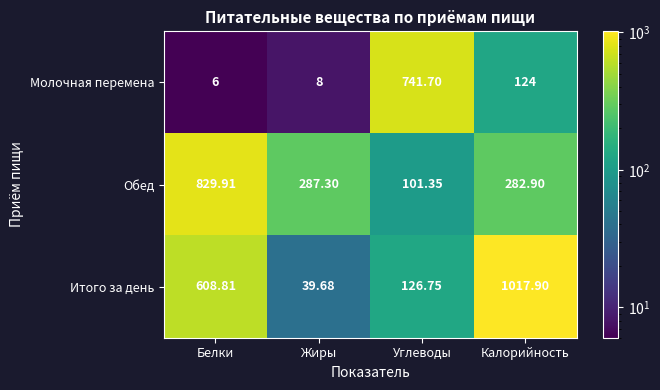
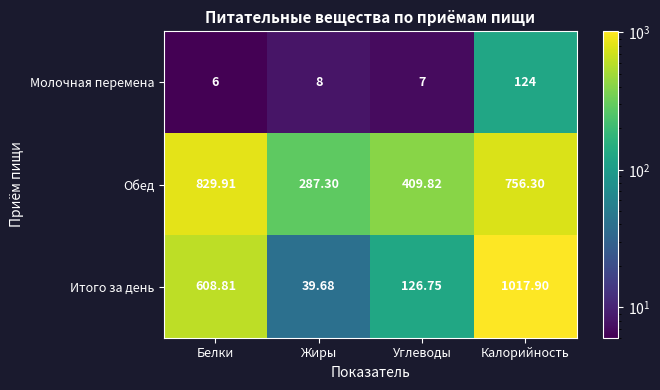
  {
    "Молочная перемена": {
      "Белки": 6,
      "Жиры": 8,
-     "Углеводы": 741.70,
+     "Углеводы": 7,
      "Калорийность": 124
    },
    "Обед": {
      "Белки": 829.91,
      "Жиры": 287.30,
-     "Углеводы": 101.35,
-     "Калорийность": 282.90
+     "Углеводы": 409.82,
+     "Калорийность": 756.30
    },
    "Итого за день": {
      "Белки": 608.81,
      "Жиры": 39.68,
      "Углеводы": 126.75,
      "Калорийность": 1017.90
    }
  }
